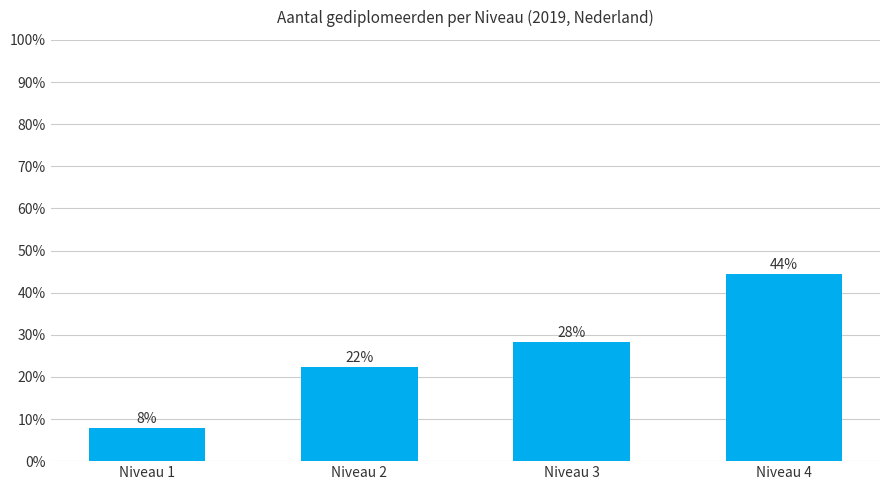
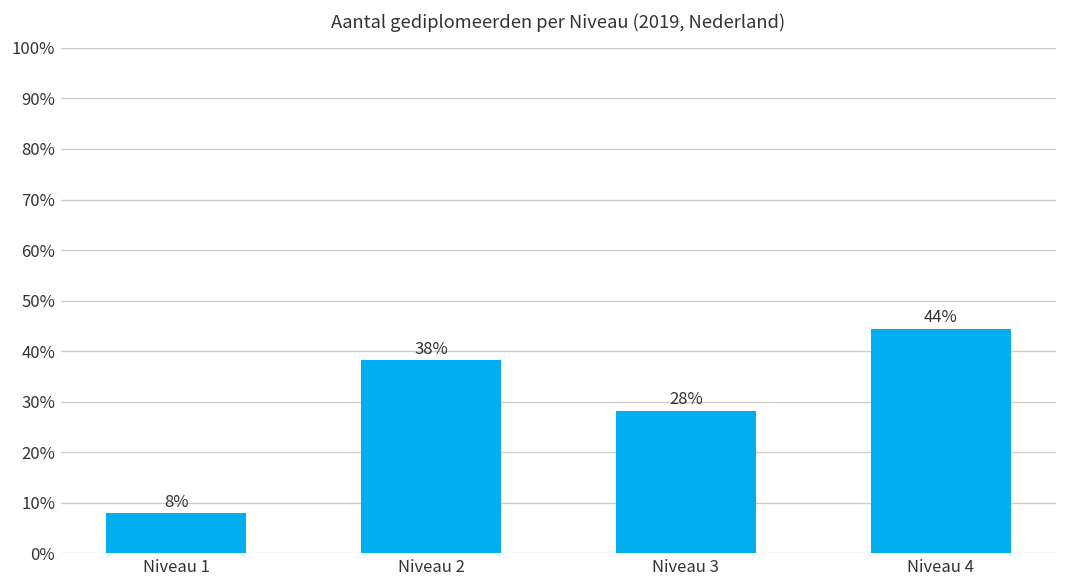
  {
    "Niveau 1": "8%",
-   "Niveau 2": "22%",
+   "Niveau 2": "38%",
    "Niveau 3": "28%",
    "Niveau 4": "44%"
  }
